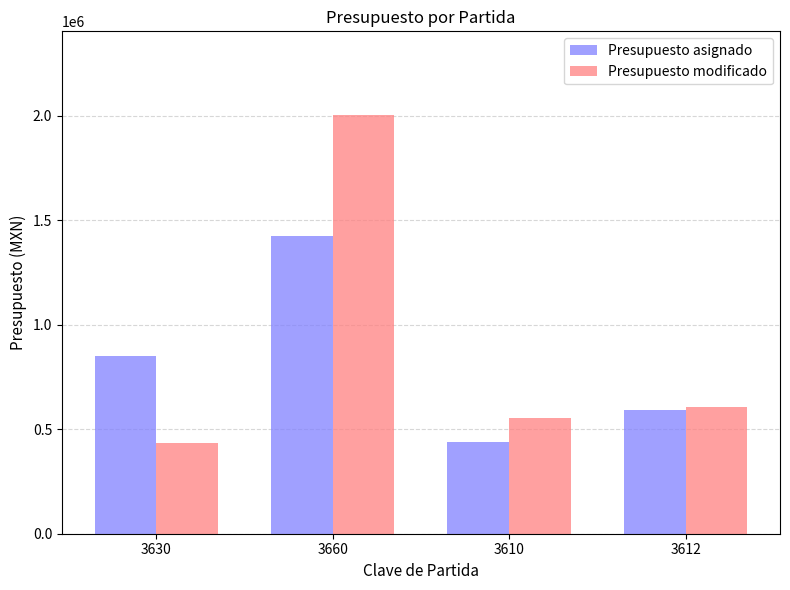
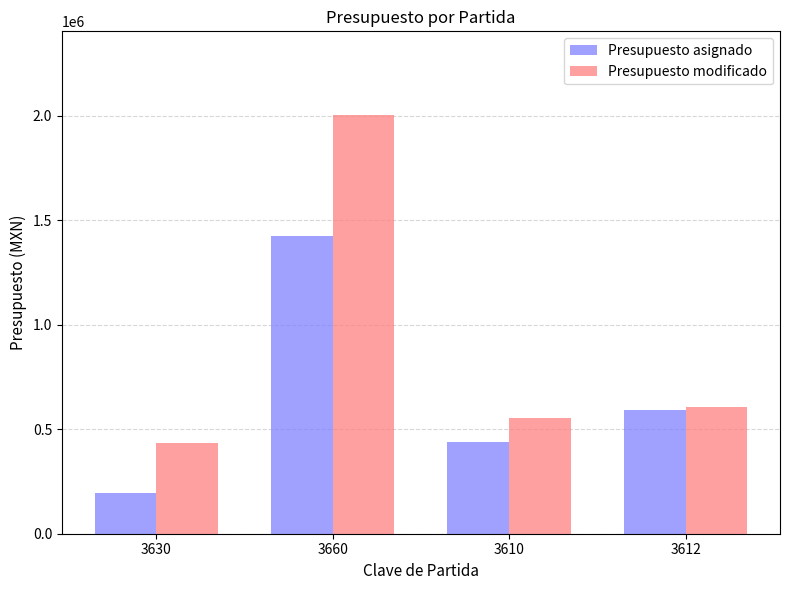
  {
    "Presupuesto asignado": {
-     "3630": 850000,
+     "3630": 190000,
      "3660": 1430000,
      "3610": 440000,
      "3612": 590000
    },
    "Presupuesto modificado": {
      "3630": 430000,
      "3660": 2000000,
      "3610": 550000,
      "3612": 600000
    }
  }
